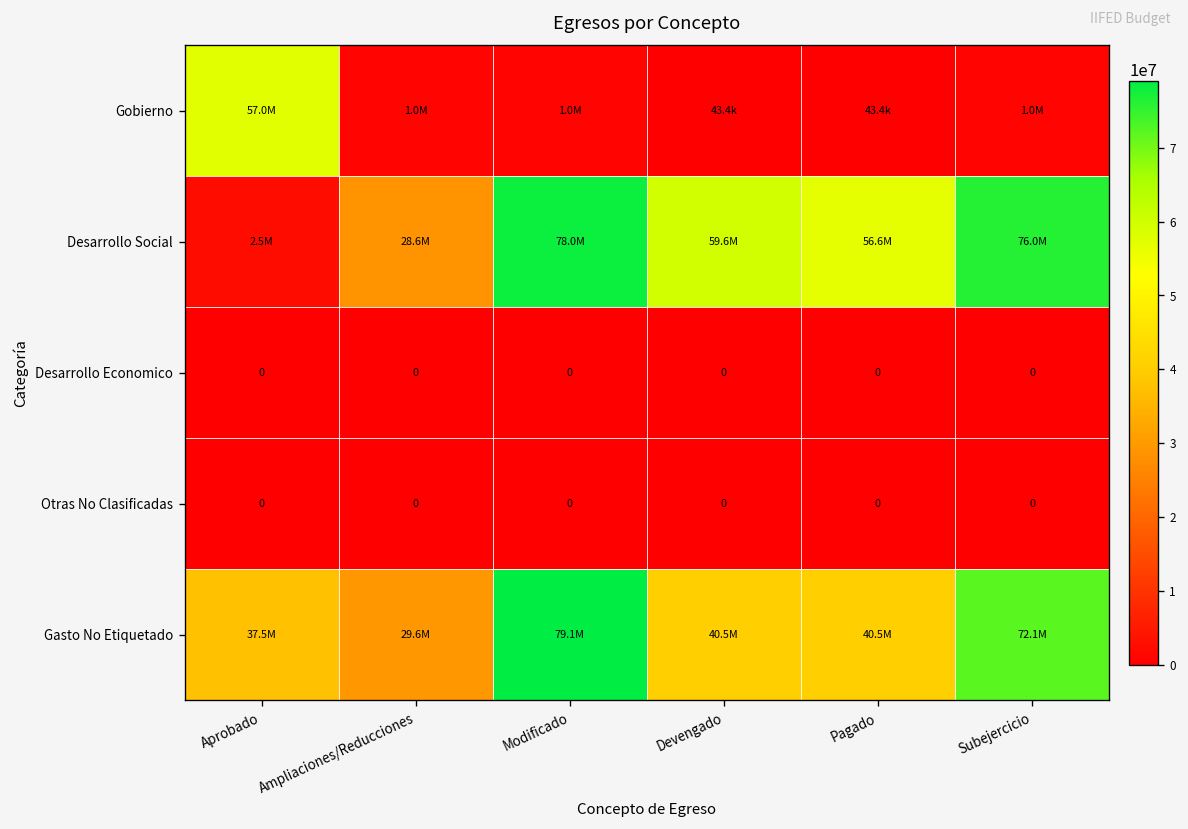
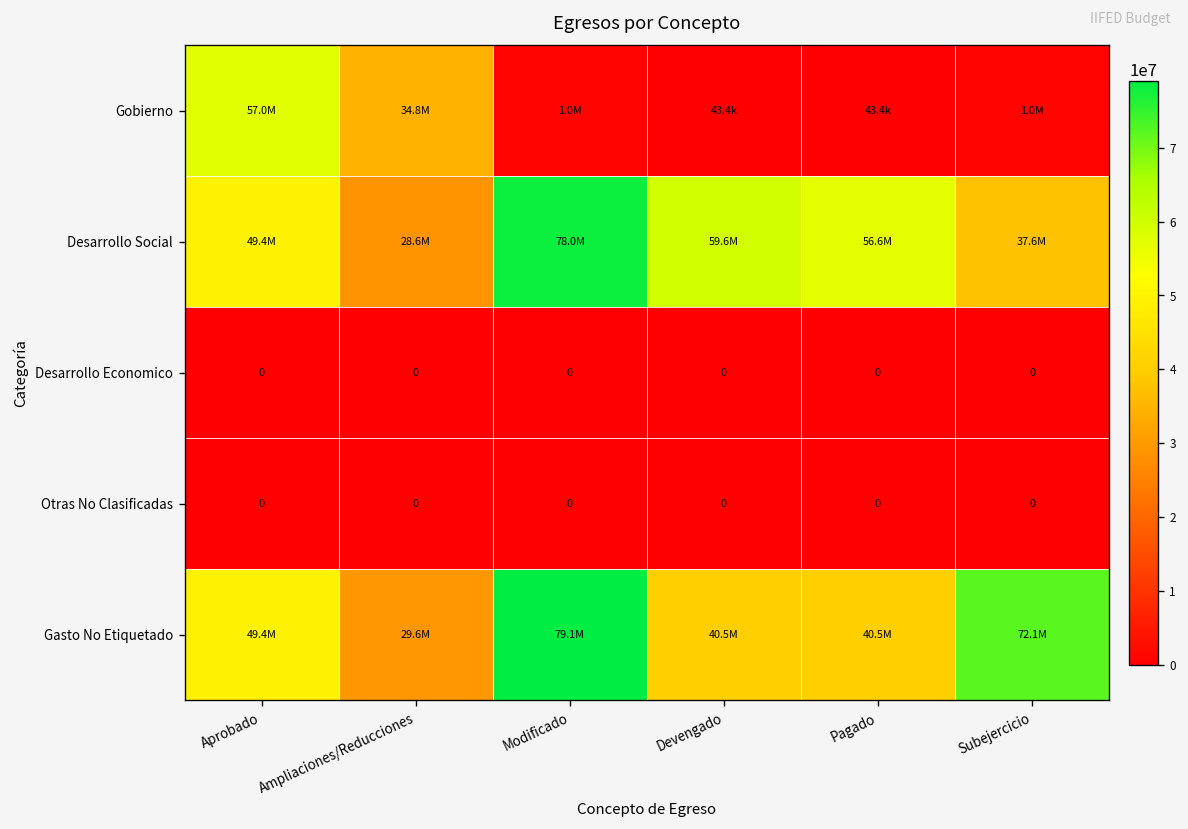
  {
    "Gobierno": {
      "Aprobado": "57.0M",
-     "Ampliaciones/Reducciones": "1.0M",
+     "Ampliaciones/Reducciones": "34.8M",
      "Modificado": "1.0M",
      "Devengado": "43.4k",
      "Pagado": "43.4k",
      "Subejercicio": "1.0M"
    },
    "Desarrollo Social": {
-     "Aprobado": "2.5M",
+     "Aprobado": "49.4M",
      "Ampliaciones/Reducciones": "28.6M",
      "Modificado": "78.0M",
      "Devengado": "59.6M",
      "Pagado": "56.6M",
-     "Subejercicio": "76.0M"
+     "Subejercicio": "37.6M"
    },
    "Desarrollo Economico": {
      "Aprobado": "0",
      "Ampliaciones/Reducciones": "0",
      "Modificado": "0",
      "Devengado": "0",
      "Pagado": "0",
      "Subejercicio": "0"
    },
    "Otras No Clasificadas": {
      "Aprobado": "0",
      "Ampliaciones/Reducciones": "0",
      "Modificado": "0",
      "Devengado": "0",
      "Pagado": "0",
      "Subejercicio": "0"
    },
    "Gasto No Etiquetado": {
-     "Aprobado": "37.5M",
+     "Aprobado": "49.4M",
      "Ampliaciones/Reducciones": "29.6M",
      "Modificado": "79.1M",
      "Devengado": "40.5M",
      "Pagado": "40.5M",
      "Subejercicio": "72.1M"
    }
  }
